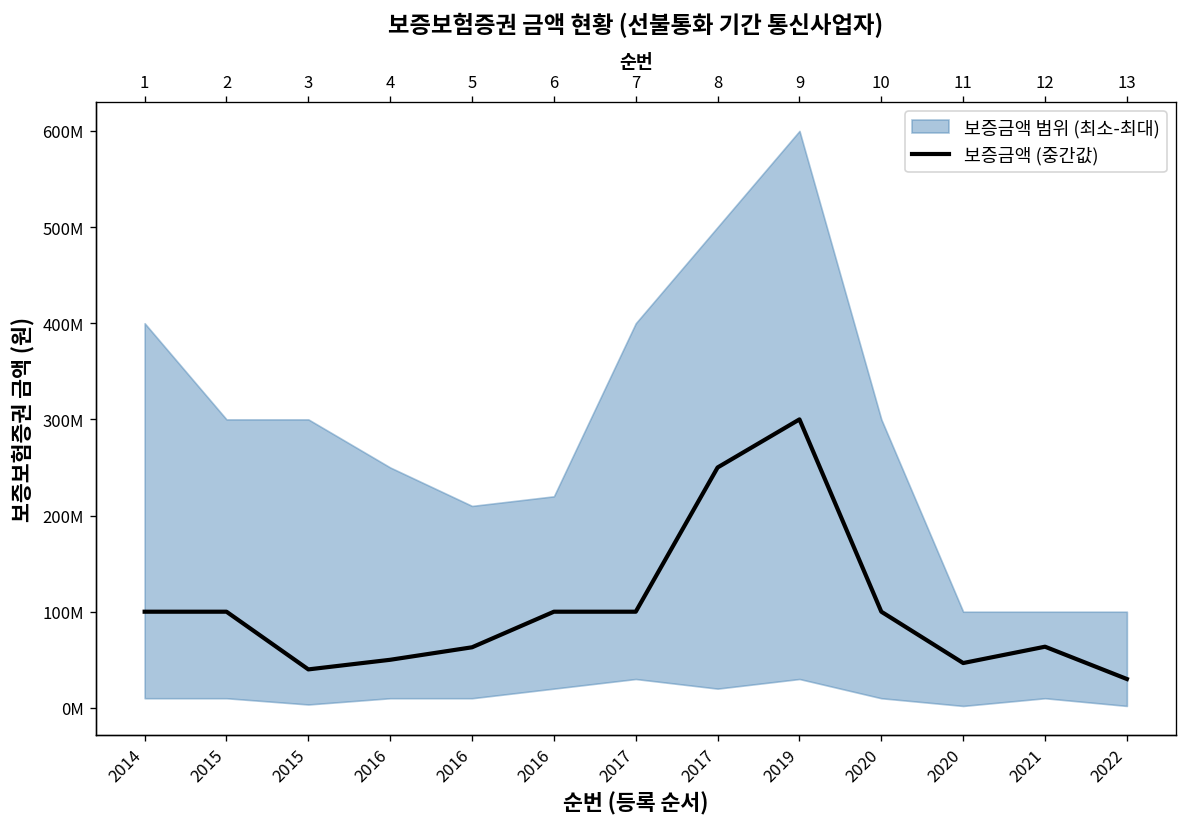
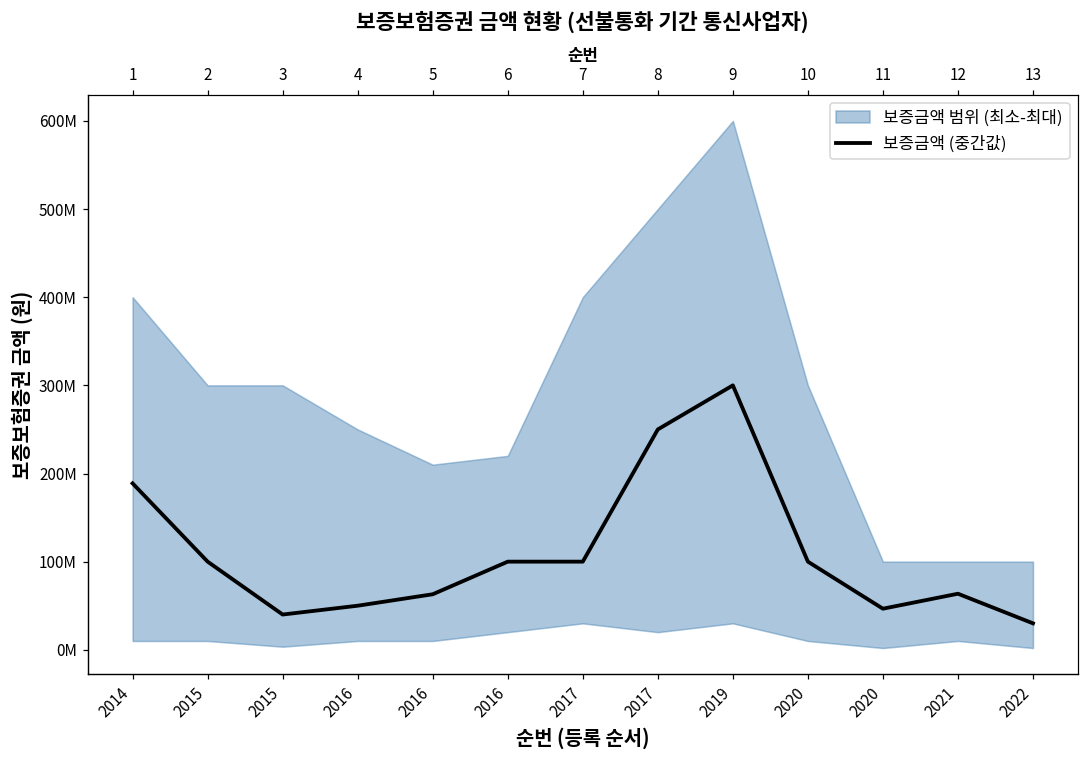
  {
    "보증금액 (중간값)": {
-     "2014": 100000000,
+     "2014": 190000000,
      "2019": 300000000,
      "2021": 60000000,
      "2022": 30000000
    }
  }
